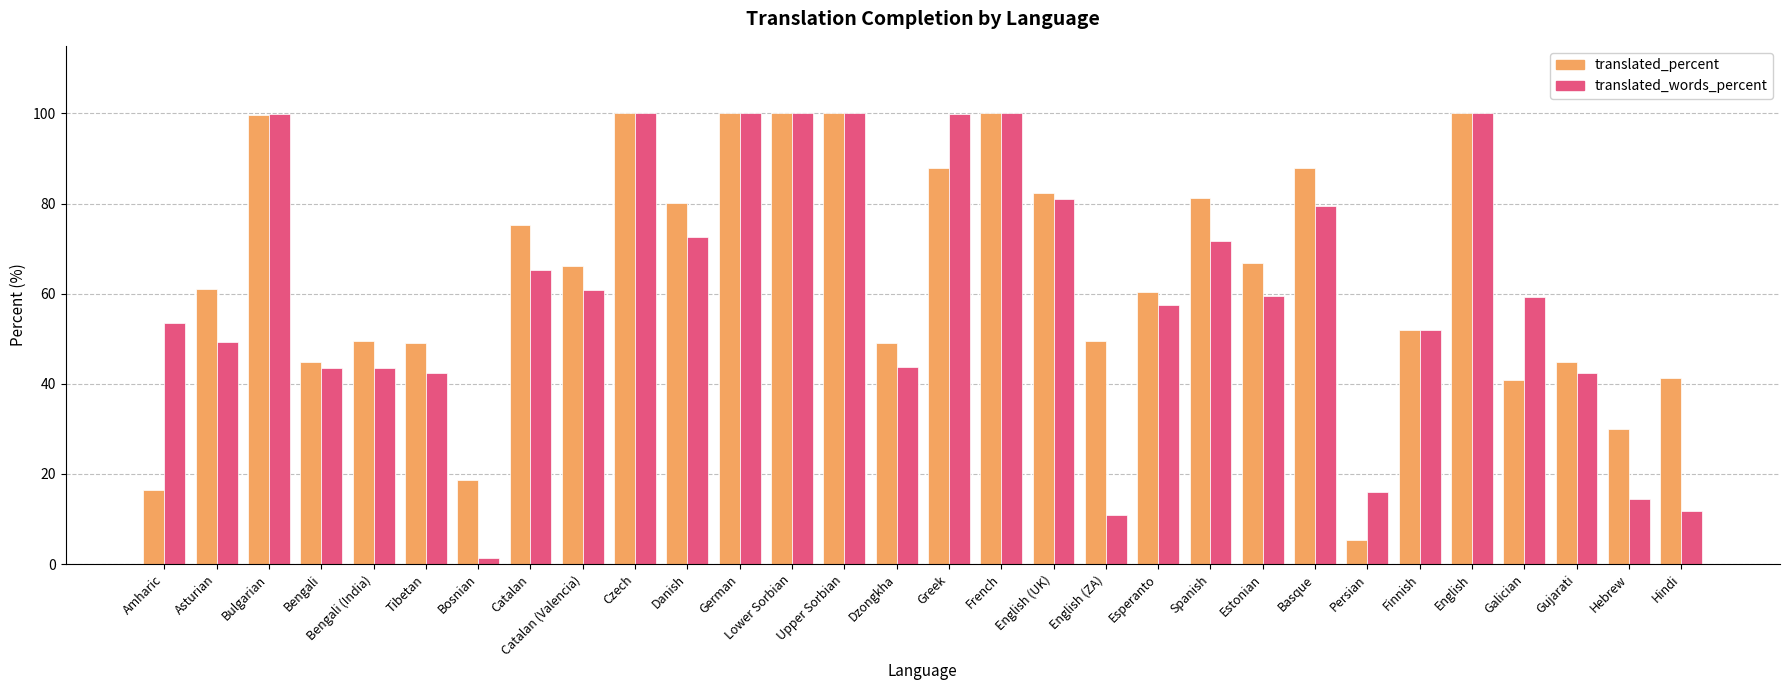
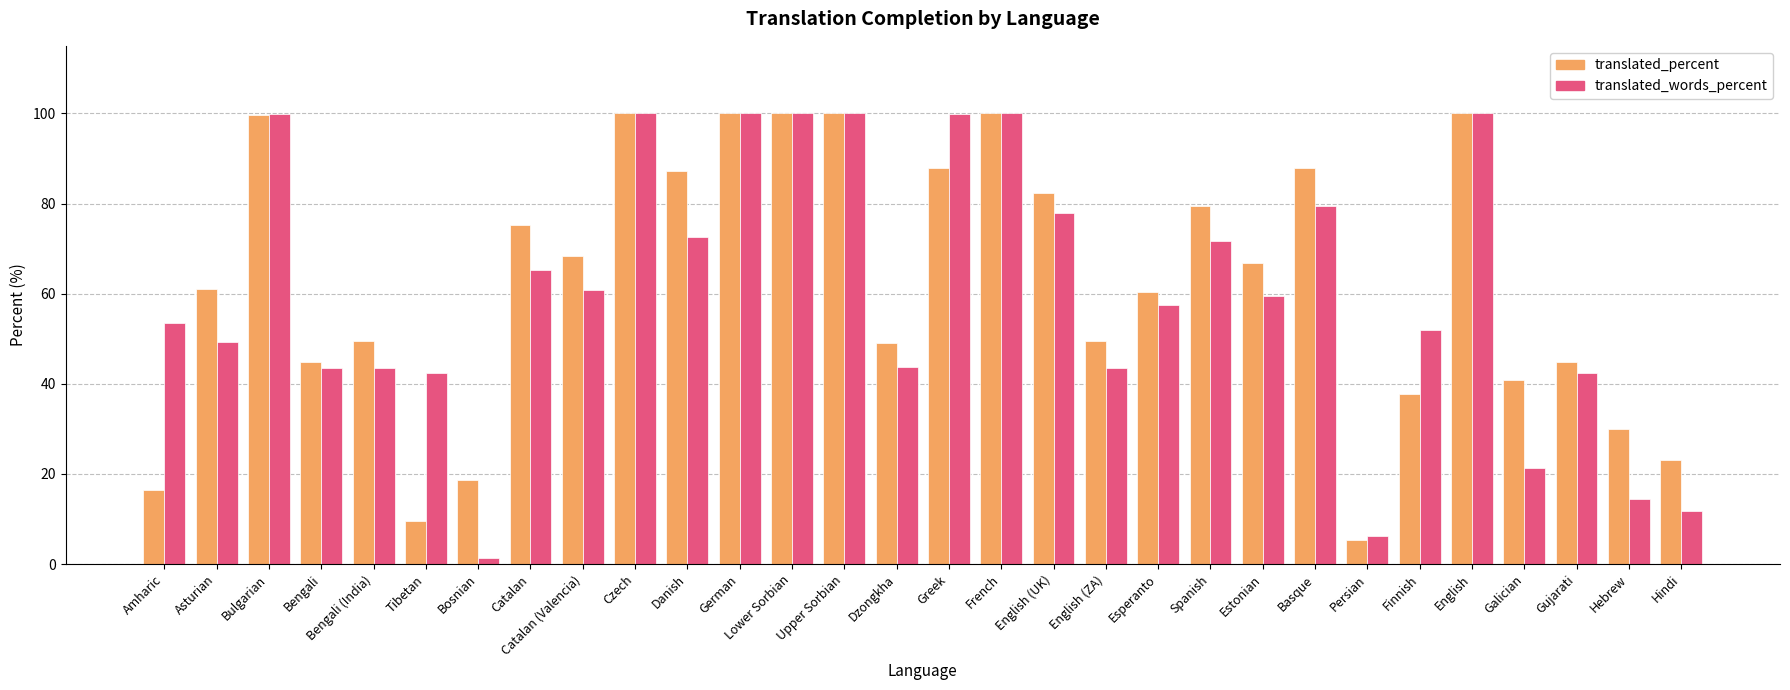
  {
    "translated_percent": {
      "Amharic": 16,
      "Asturian": 61,
      "Bulgarian": 100,
      "Bengali": 45,
      "Bengali (India)": 50,
-     "Tibetan": 49,
+     "Tibetan": 10,
      "Bosnian": 19,
      "Catalan": 75,
-     "Catalan (Valencia)": 66,
+     "Catalan (Valencia)": 68,
      "Czech": 100,
-     "Danish": 80,
+     "Danish": 87,
      "German": 100,
      "Lower Sorbian": 100,
      "Upper Sorbian": 100,
      "Dzongkha": 49,
      "Greek": 88,
      "French": 100,
      "English (UK)": 82,
      "English (ZA)": 50,
      "Esperanto": 60,
-     "Spanish": 81,
+     "Spanish": 79,
      "Estonian": 67,
      "Basque": 88,
      "Persian": 5,
-     "Finnish": 52,
+     "Finnish": 38,
      "English": 100,
      "Galician": 41,
      "Gujarati": 45,
      "Hebrew": 30,
-     "Hindi": 41
+     "Hindi": 23
    },
    "translated_words_percent": {
      "Amharic": 54,
      "Asturian": 49,
      "Bulgarian": 100,
      "Bengali": 44,
      "Bengali (India)": 44,
      "Tibetan": 42,
      "Bosnian": 1,
      "Catalan": 65,
      "Catalan (Valencia)": 61,
      "Czech": 100,
      "Danish": 73,
      "German": 100,
      "Lower Sorbian": 100,
      "Upper Sorbian": 100,
      "Dzongkha": 44,
      "Greek": 100,
      "French": 100,
-     "English (UK)": 81,
-     "English (ZA)": 11,
+     "English (UK)": 78,
+     "English (ZA)": 44,
      "Esperanto": 58,
      "Spanish": 72,
      "Estonian": 60,
      "Basque": 79,
-     "Persian": 16,
+     "Persian": 6,
      "Finnish": 52,
      "English": 100,
-     "Galician": 59,
+     "Galician": 21,
      "Gujarati": 42,
      "Hebrew": 15,
      "Hindi": 12
    }
  }
